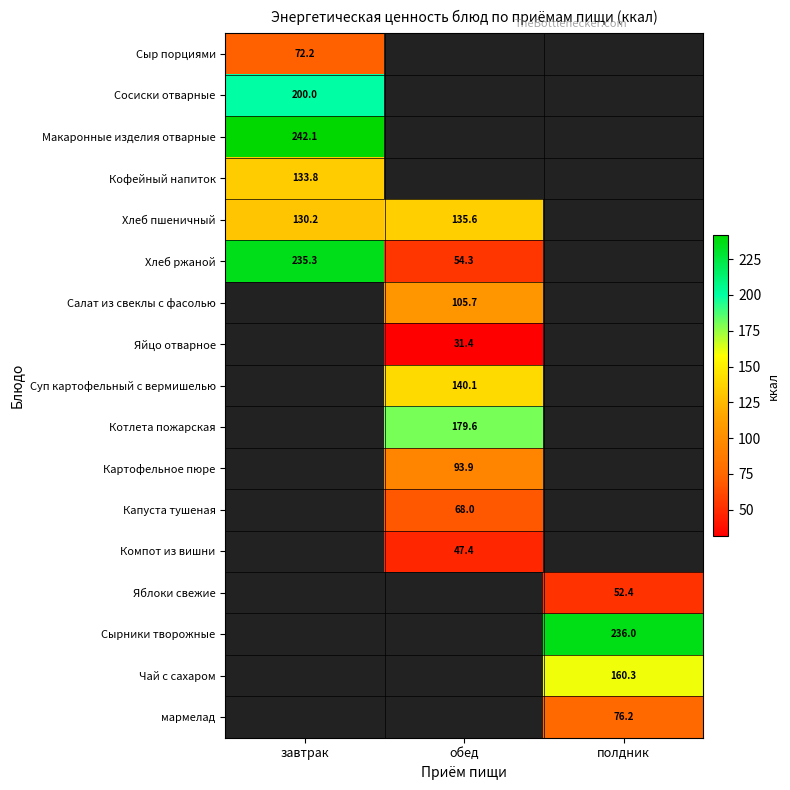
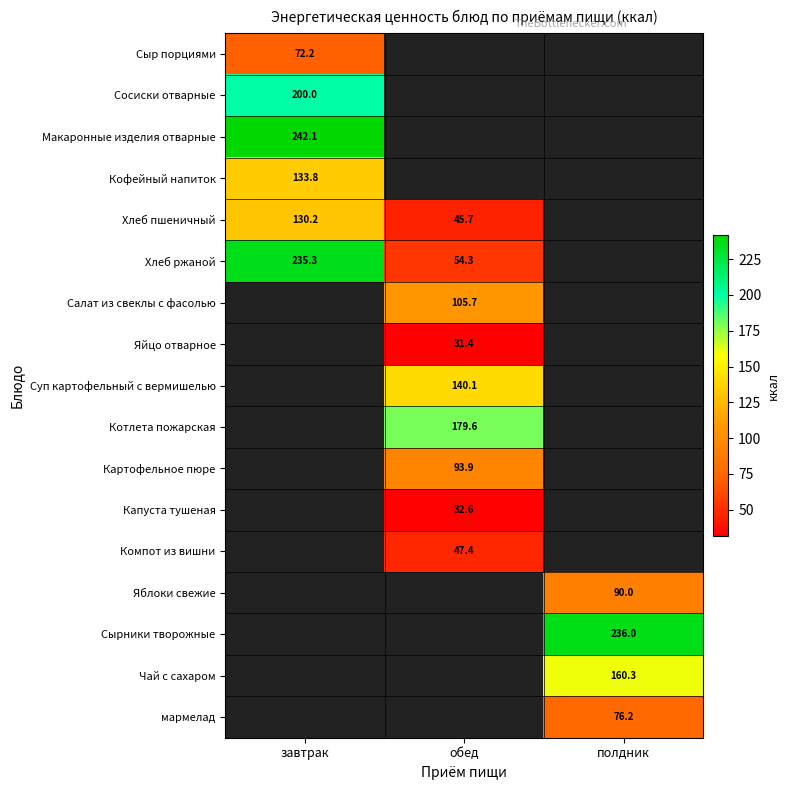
  {
    "Сыр порциями": {
      "завтрак": 72.2
    },
    "Сосиски отварные": {
      "завтрак": 200.0
    },
    "Макаронные изделия отварные": {
      "завтрак": 242.1
    },
    "Кофейный напиток": {
      "завтрак": 133.8
    },
    "Хлеб пшеничный": {
      "завтрак": 130.2,
-     "обед": 135.6
+     "обед": 45.7
    },
    "Хлеб ржаной": {
      "завтрак": 235.3,
      "обед": 54.3
    },
    "Салат из свеклы с фасолью": {
      "обед": 105.7
    },
    "Яйцо отварное": {
      "обед": 31.4
    },
    "Суп картофельный с вермишелью": {
      "обед": 140.1
    },
    "Котлета пожарская": {
      "обед": 179.6
    },
    "Картофельное пюре": {
      "обед": 93.9
    },
    "Капуста тушеная": {
-     "обед": 68.0
+     "обед": 32.6
    },
    "Компот из вишни": {
      "обед": 47.4
    },
    "Яблоки свежие": {
-     "полдник": 52.4
+     "полдник": 90.0
    },
    "Сырники творожные": {
      "полдник": 236.0
    },
    "Чай с сахаром": {
      "полдник": 160.3
    },
    "мармелад": {
      "полдник": 76.2
    }
  }
